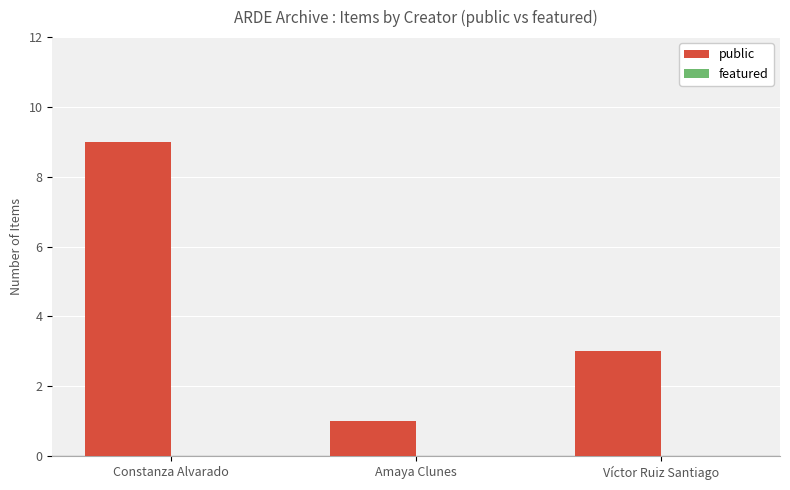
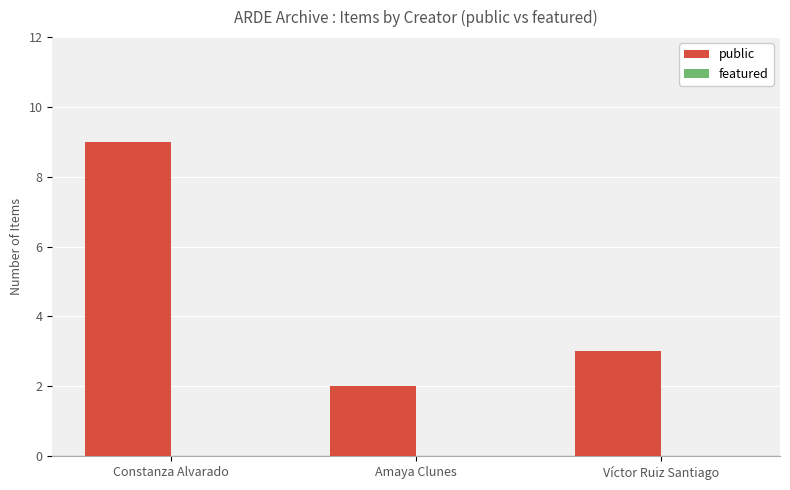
  {
    "public": {
      "Constanza Alvarado": 9,
-     "Amaya Clunes": 1,
+     "Amaya Clunes": 2,
      "Víctor Ruiz Santiago": 3
    },
    "featured": {
      "Constanza Alvarado": 0,
      "Amaya Clunes": 0,
      "Víctor Ruiz Santiago": 0
    }
  }
